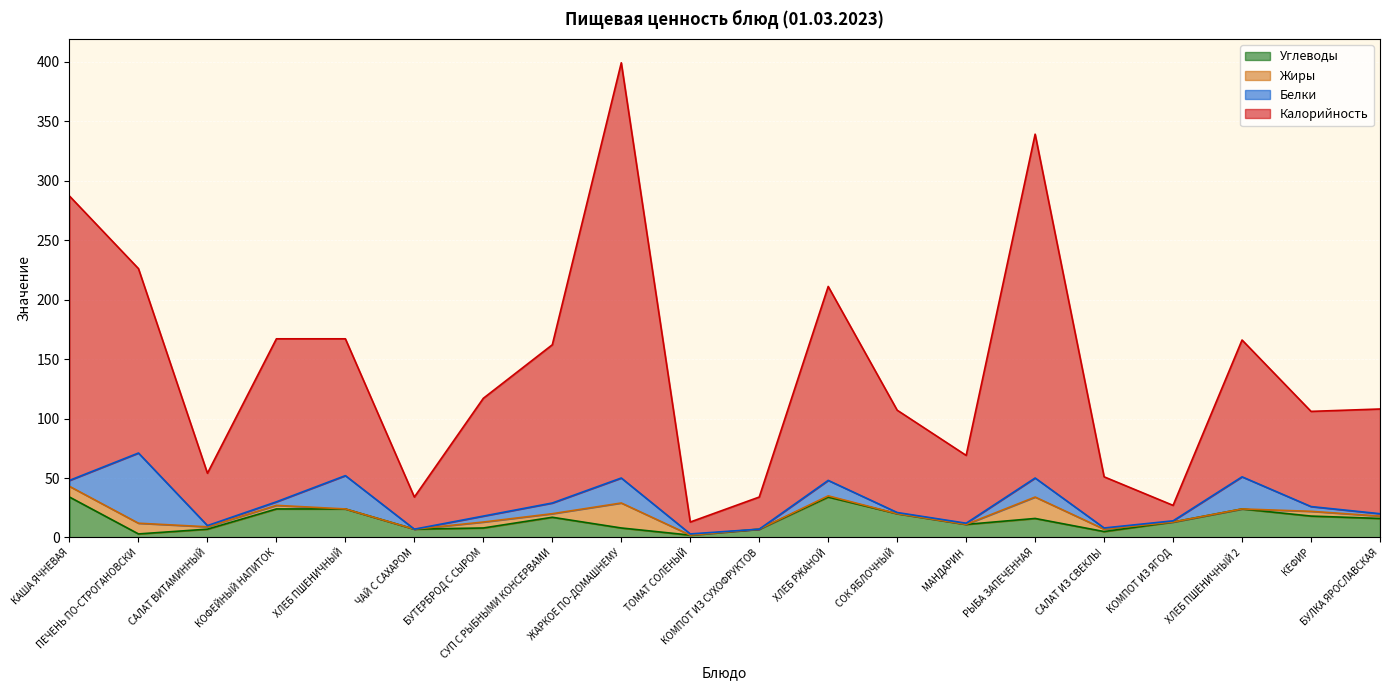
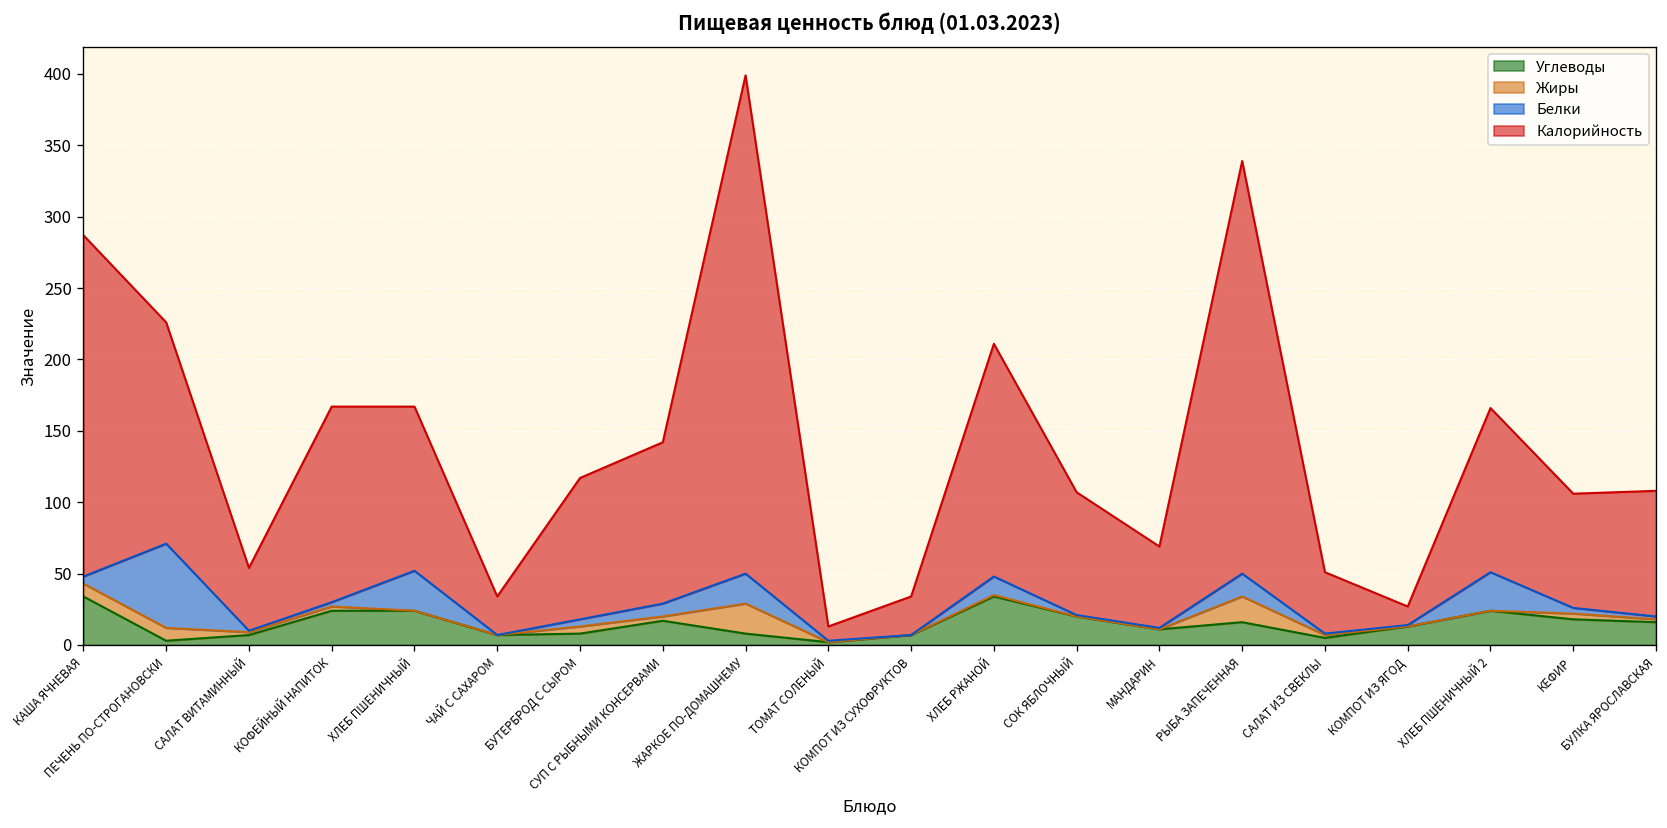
  {
    "Углеводы": {
      "КАША ЯЧНЕВАЯ": 34,
      "ПЕЧЕНЬ ПО-СТРОГАНОВСКИ": 3,
      "КОФЕЙНЫЙ НАПИТОК": 24,
      "БУТЕРБРОД С СЫРОМ": 8,
      "СУП С РЫБНЫМИ КОНСЕРВАМИ": 17,
      "ЖАРКОЕ ПО-ДОМАШНЕМУ": 8,
      "РЫБА ЗАПЕЧЕННАЯ": 16,
      "КЕФИР": 18
    },
    "Жиры": {
      "КАША ЯЧНЕВАЯ": 9,
      "ПЕЧЕНЬ ПО-СТРОГАНОВСКИ": 9,
      "КОФЕЙНЫЙ НАПИТОК": 3,
      "БУТЕРБРОД С СЫРОМ": 5,
      "СУП С РЫБНЫМИ КОНСЕРВАМИ": 3,
      "ЖАРКОЕ ПО-ДОМАШНЕМУ": 21,
      "РЫБА ЗАПЕЧЕННАЯ": 18,
      "КЕФИР": 4
    },
    "Белки": {
      "КАША ЯЧНЕВАЯ": 5,
      "ПЕЧЕНЬ ПО-СТРОГАНОВСКИ": 59,
      "КОФЕЙНЫЙ НАПИТОК": 3,
      "ХЛЕБ ПШЕНИЧНЫЙ": 28,
      "БУТЕРБРОД С СЫРОМ": 5,
      "СУП С РЫБНЫМИ КОНСЕРВАМИ": 9,
      "ЖАРКОЕ ПО-ДОМАШНЕМУ": 21,
      "ХЛЕБ РЖАНОЙ": 13,
      "РЫБА ЗАПЕЧЕННАЯ": 16,
      "ХЛЕБ ПШЕНИЧНЫЙ 2": 27,
      "КЕФИР": 4
    },
    "Калорийность": {
      "КАША ЯЧНЕВАЯ": 239,
      "ПЕЧЕНЬ ПО-СТРОГАНОВСКИ": 155,
      "САЛАТ ВИТАМИННЫЙ": 44,
      "КОФЕЙНЫЙ НАПИТОК": 137,
      "ХЛЕБ ПШЕНИЧНЫЙ": 115,
      "ЧАЙ С САХАРОМ": 27,
      "БУТЕРБРОД С СЫРОМ": 99,
-     "СУП С РЫБНЫМИ КОНСЕРВАМИ": 133,
+     "СУП С РЫБНЫМИ КОНСЕРВАМИ": 113,
      "ЖАРКОЕ ПО-ДОМАШНЕМУ": 349,
      "ТОМАТ СОЛЕНЫЙ": 10,
      "КОМПОТ ИЗ СУХОФРУКТОВ": 27,
      "ХЛЕБ РЖАНОЙ": 163,
      "СОК ЯБЛОЧНЫЙ": 86,
      "МАНДАРИН": 57,
      "РЫБА ЗАПЕЧЕННАЯ": 289,
      "САЛАТ ИЗ СВЕКЛЫ": 43,
      "КОМПОТ ИЗ ЯГОД": 13,
      "ХЛЕБ ПШЕНИЧНЫЙ 2": 115,
      "КЕФИР": 80,
      "БУЛКА ЯРОСЛАВСКАЯ": 88
    }
  }
